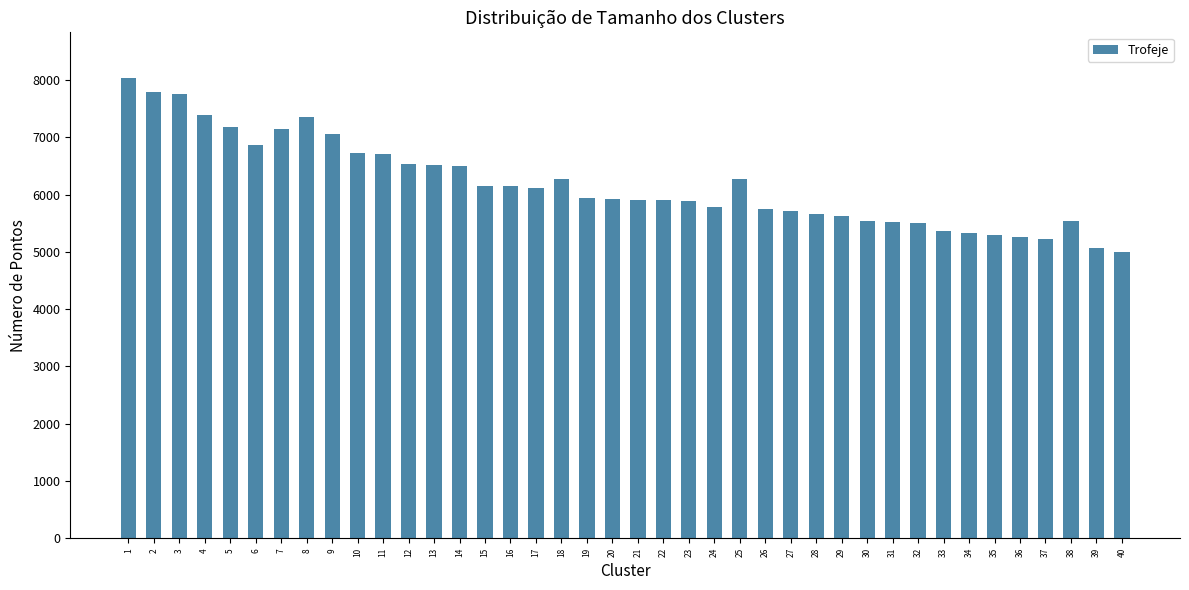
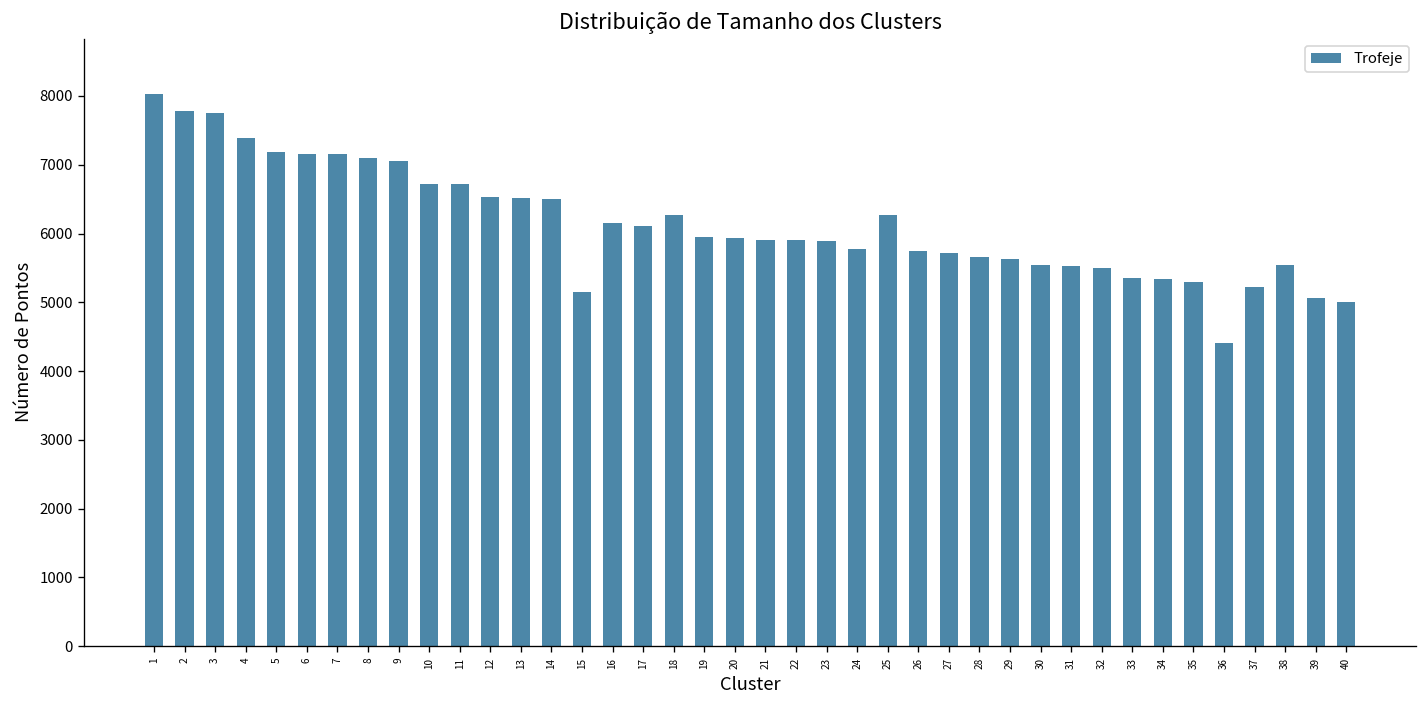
  {
    "1": 8000,
    "2": 7800,
    "3": 7700,
    "4": 7400,
    "5": 7200,
-   "6": 6900,
+   "6": 7200,
    "7": 7200,
-   "8": 7300,
+   "8": 7100,
    "9": 7100,
    "10": 6700,
    "11": 6700,
    "12": 6500,
    "13": 6500,
    "14": 6500,
-   "15": 6200,
+   "15": 5200,
    "16": 6200,
    "17": 6100,
    "18": 6300,
    "19": 5900,
    "20": 5900,
    "21": 5900,
    "22": 5900,
    "23": 5900,
    "24": 5800,
    "25": 6300,
    "26": 5700,
    "27": 5700,
    "28": 5700,
    "29": 5600,
    "30": 5500,
    "31": 5500,
    "32": 5500,
    "33": 5400,
    "34": 5300,
    "35": 5300,
-   "36": 5300,
+   "36": 4400,
    "37": 5200,
    "38": 5500,
    "39": 5100,
    "40": 5000
  }
